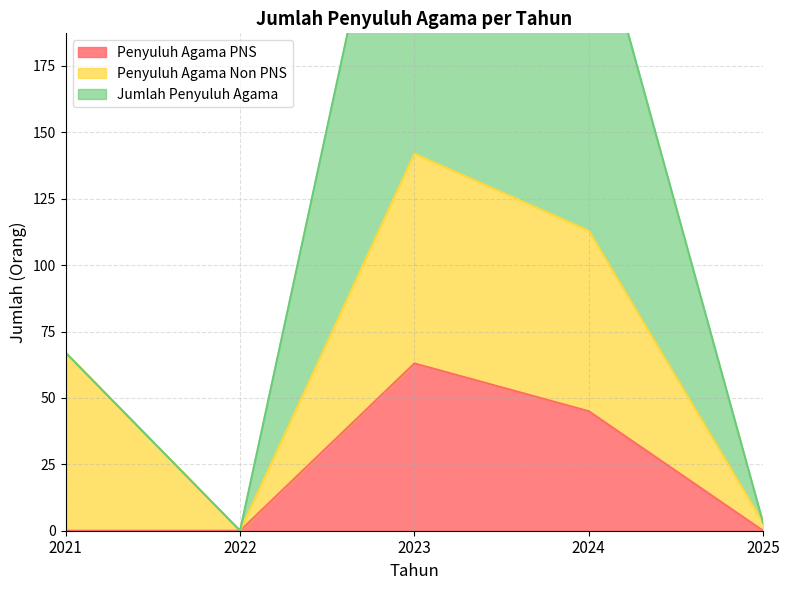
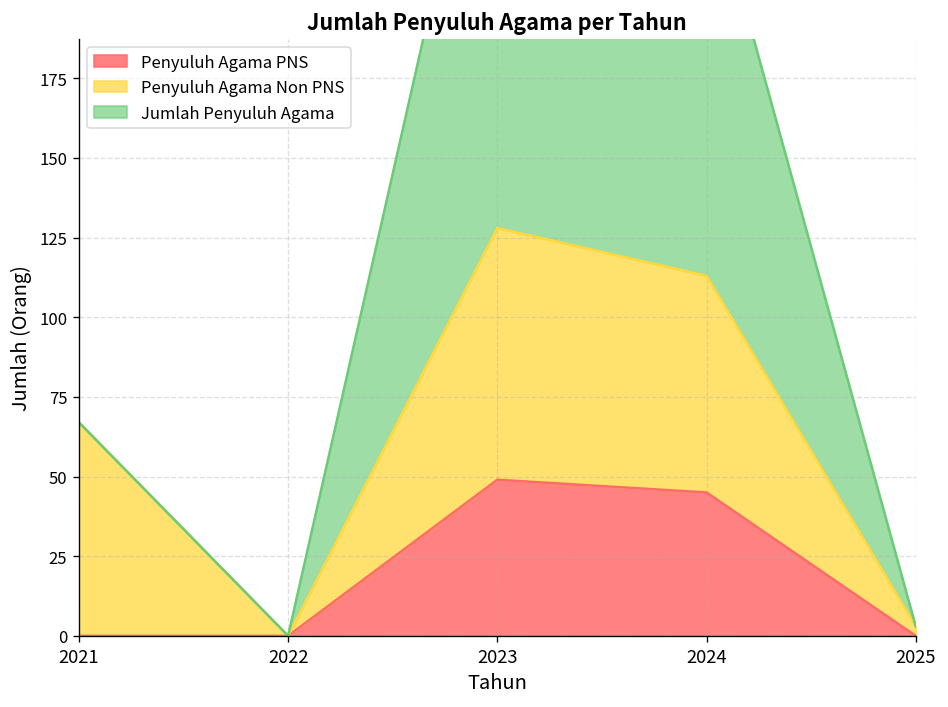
  {
    "Penyuluh Agama PNS": {
      "2021": 0,
-     "2023": 63,
+     "2023": 49,
      "2024": 45,
      "2025": 0
    },
    "Penyuluh Agama Non PNS": {
      "2023": 79,
      "2024": 68
    }
  }
